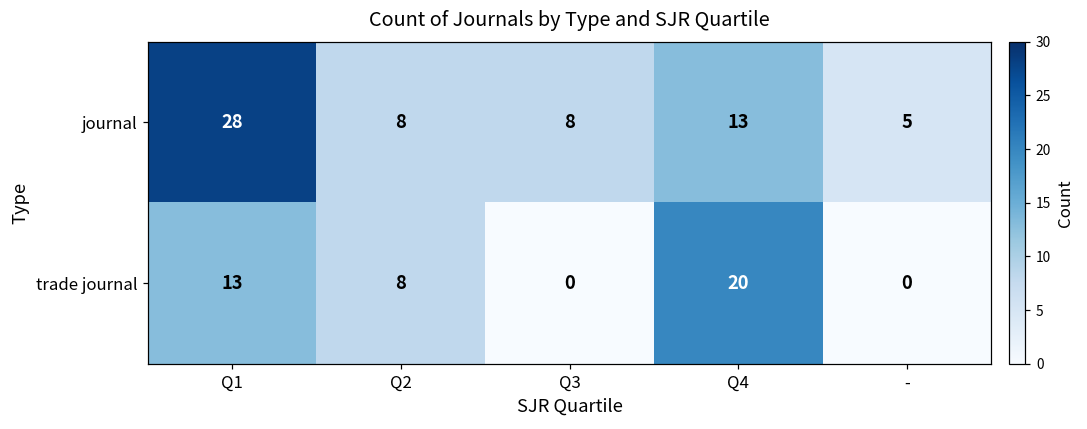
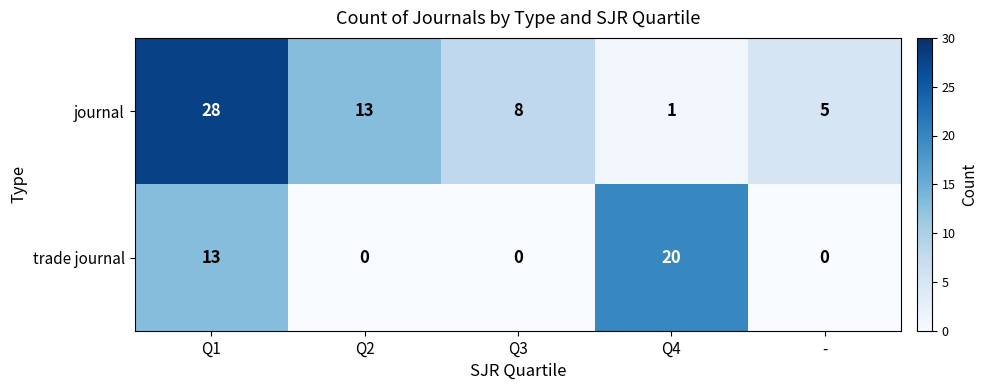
  {
    "journal": {
      "Q1": 28,
-     "Q2": 8,
+     "Q2": 13,
      "Q3": 8,
-     "Q4": 13,
+     "Q4": 1,
      "-": 5
    },
    "trade journal": {
      "Q1": 13,
-     "Q2": 8,
+     "Q2": 0,
      "Q3": 0,
      "Q4": 20,
      "-": 0
    }
  }
